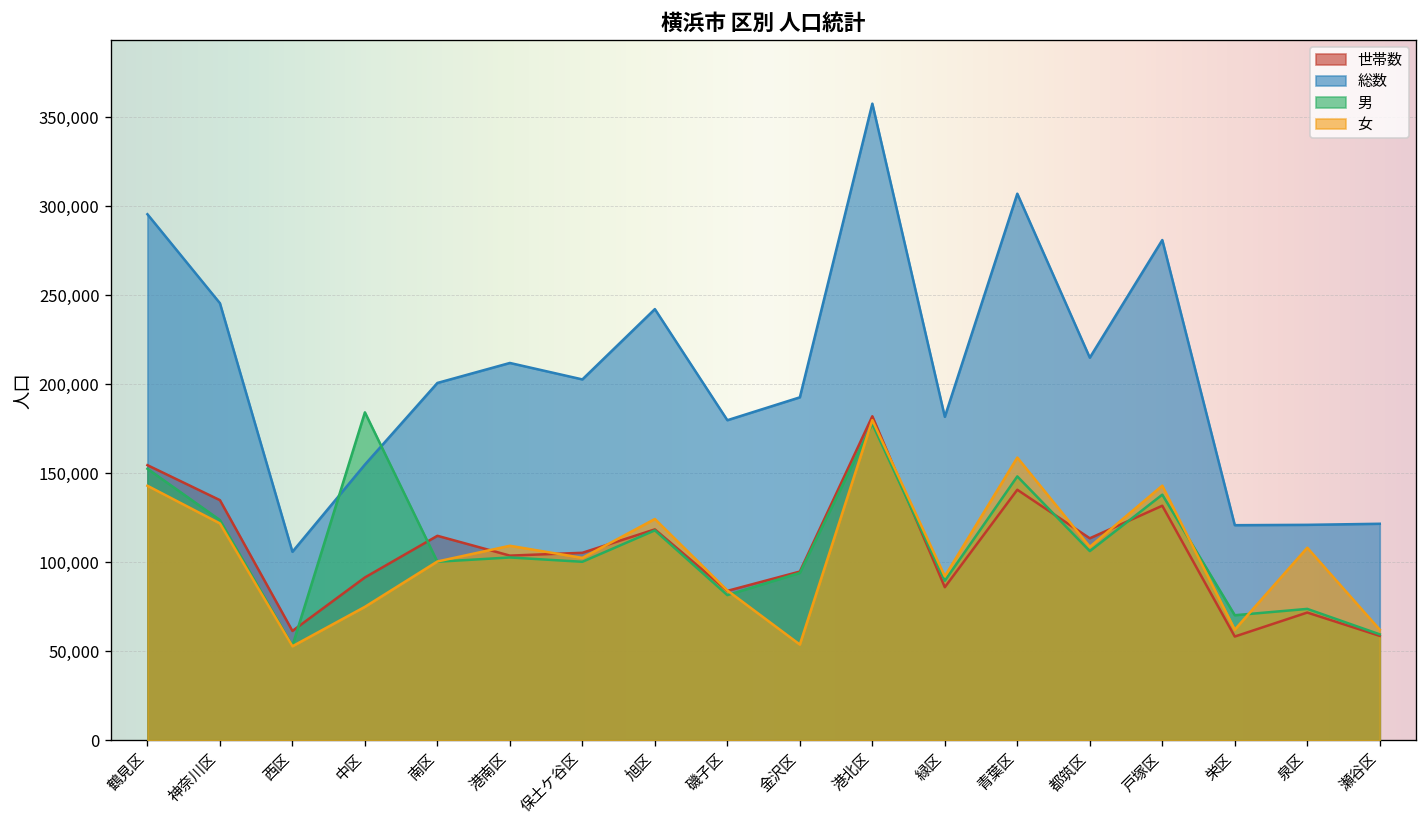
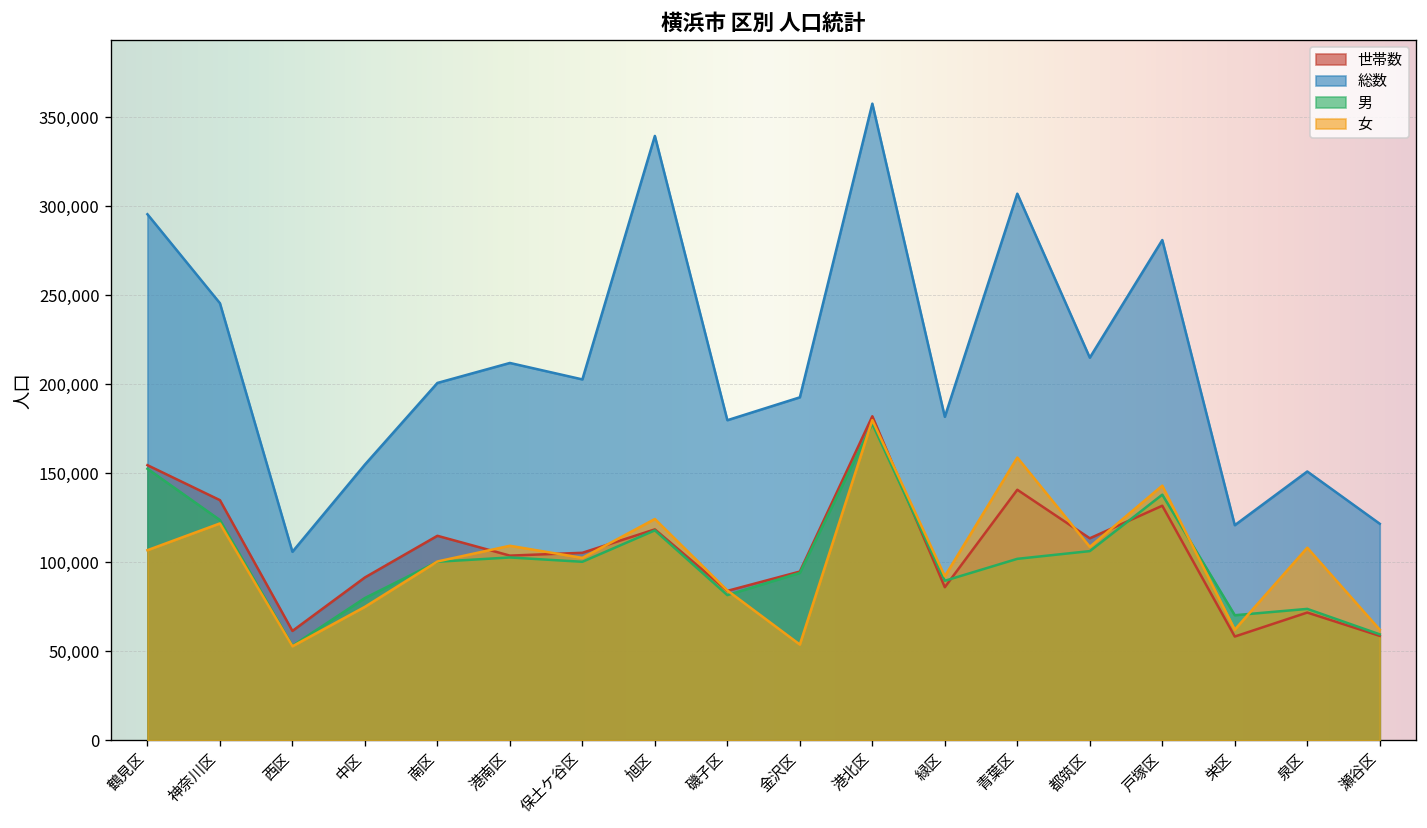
  {
    "世帯数": {
      "鶴見区": "155,000",
      "神奈川区": "135,000",
      "西区": "61,000",
      "中区": "91,000",
      "南区": "115,000",
      "保土ケ谷区": "105,000",
      "港北区": "182,000",
      "緑区": "86,000",
      "青葉区": "141,000",
      "都筑区": "113,000",
      "戸塚区": "132,000",
      "栄区": "58,000",
      "泉区": "72,000"
    },
    "総数": {
      "鶴見区": "296,000",
      "神奈川区": "246,000",
      "西区": "106,000",
      "中区": "155,000",
      "南区": "201,000",
      "港南区": "212,000",
      "保土ケ谷区": "203,000",
-     "旭区": "242,000",
+     "旭区": "340,000",
      "磯子区": "180,000",
      "金沢区": "193,000",
      "港北区": "358,000",
      "緑区": "182,000",
      "青葉区": "307,000",
      "都筑区": "215,000",
      "戸塚区": "281,000",
      "栄区": "121,000",
-     "泉区": "121,000",
+     "泉区": "151,000",
      "瀬谷区": "122,000"
    },
    "男": {
      "鶴見区": "153,000",
      "神奈川区": "124,000",
-     "中区": "184,000",
+     "中区": "80,000",
      "保土ケ谷区": "100,000",
      "磯子区": "82,000",
      "港北区": "178,000",
      "緑区": "90,000",
-     "青葉区": "148,000",
+     "青葉区": "102,000",
      "都筑区": "106,000",
      "戸塚区": "138,000",
      "栄区": "70,000",
      "泉区": "74,000"
    },
    "女": {
-     "鶴見区": "143,000",
+     "鶴見区": "107,000",
      "神奈川区": "122,000",
      "中区": "75,000",
      "港南区": "109,000",
      "保土ケ谷区": "102,000",
      "旭区": "124,000",
      "金沢区": "54,000",
      "港北区": "180,000",
      "緑区": "92,000",
      "青葉区": "159,000",
      "都筑区": "109,000",
      "戸塚区": "143,000",
      "栄区": "62,000",
      "泉区": "108,000",
      "瀬谷区": "62,000"
    }
  }
